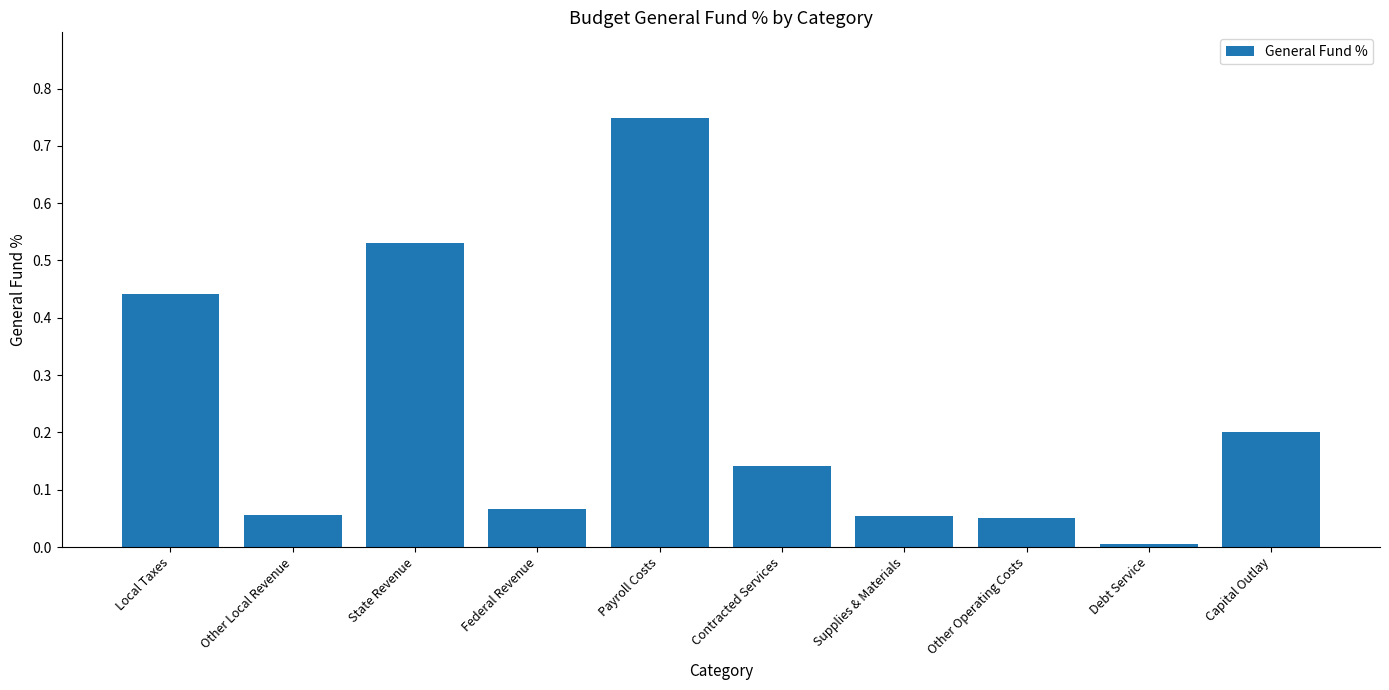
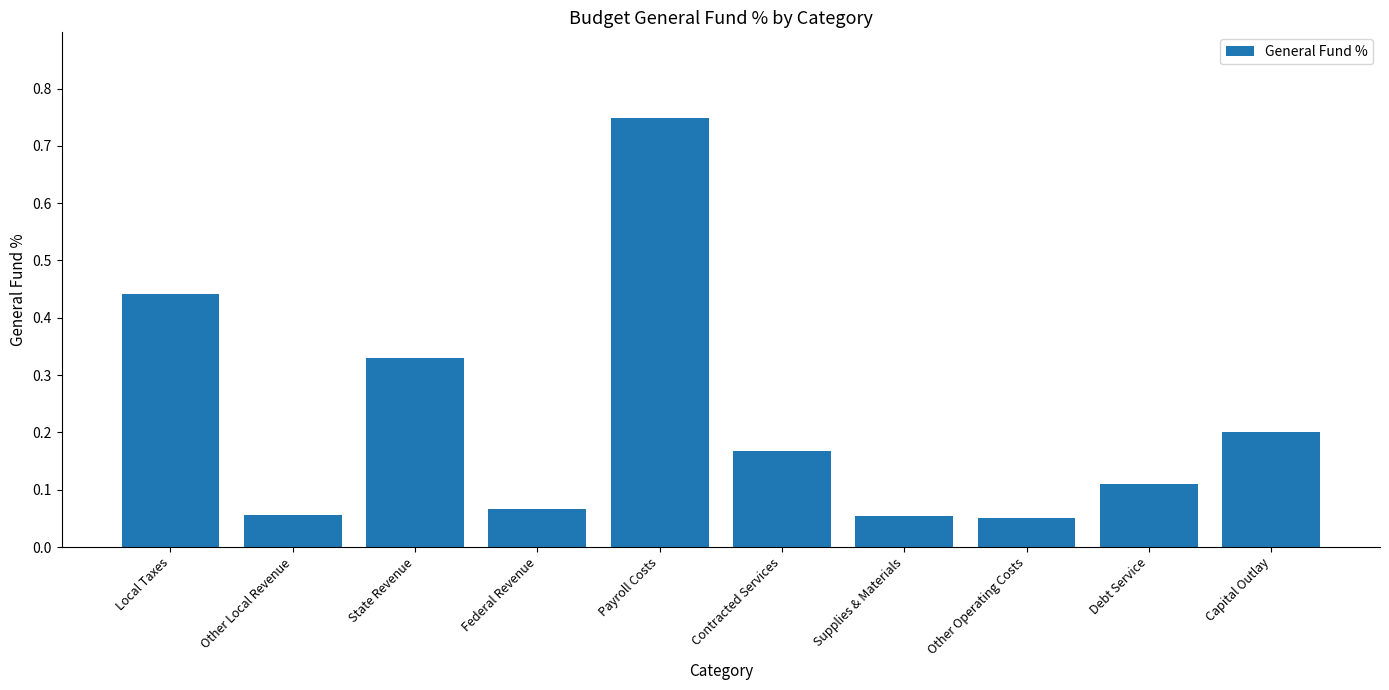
  {
    "Local Taxes": 0.44,
    "Other Local Revenue": 0.06,
-   "State Revenue": 0.53,
+   "State Revenue": 0.33,
    "Federal Revenue": 0.07,
    "Payroll Costs": 0.75,
-   "Contracted Services": 0.14,
+   "Contracted Services": 0.17,
    "Supplies & Materials": 0.05,
    "Other Operating Costs": 0.05,
-   "Debt Service": 0.01,
+   "Debt Service": 0.11,
    "Capital Outlay": 0.20
  }
